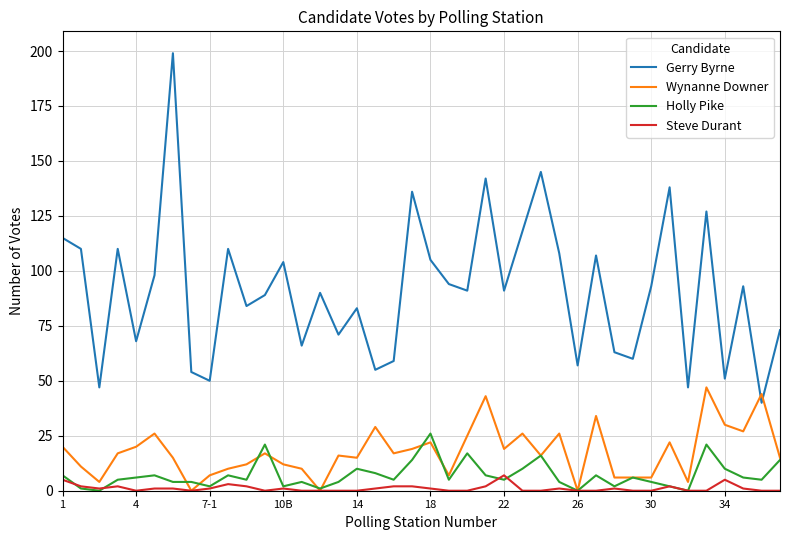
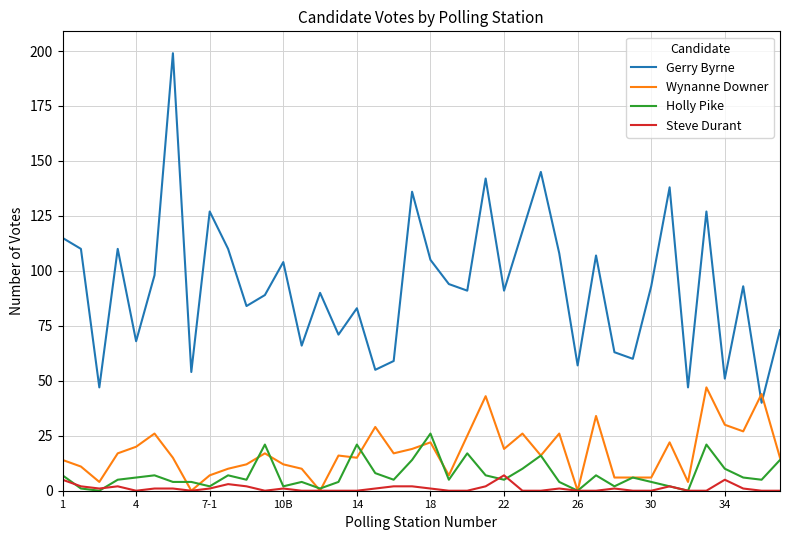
  {
    "Gerry Byrne": {
      "1": 115,
      "4": 68,
-     "7-1": 50,
+     "7-1": 127,
      "10B": 104,
      "14": 83,
      "18": 105,
      "22": 91,
      "26": 57,
      "30": 93,
      "34": 51
    },
    "Wynanne Downer": {
-     "1": 20,
+     "1": 14,
      "4": 20,
      "7-1": 7,
      "10B": 12,
      "14": 15,
      "18": 22,
      "22": 19,
      "30": 6,
      "34": 30
    },
    "Holly Pike": {
      "1": 7,
      "4": 6,
-     "14": 10,
+     "14": 21,
      "18": 26,
      "22": 5,
      "30": 4,
      "34": 10
    },
    "Steve Durant": {
      "1": 5,
      "4": 0,
      "14": 0,
      "18": 1,
      "22": 7,
      "30": 0,
      "34": 5
    }
  }
